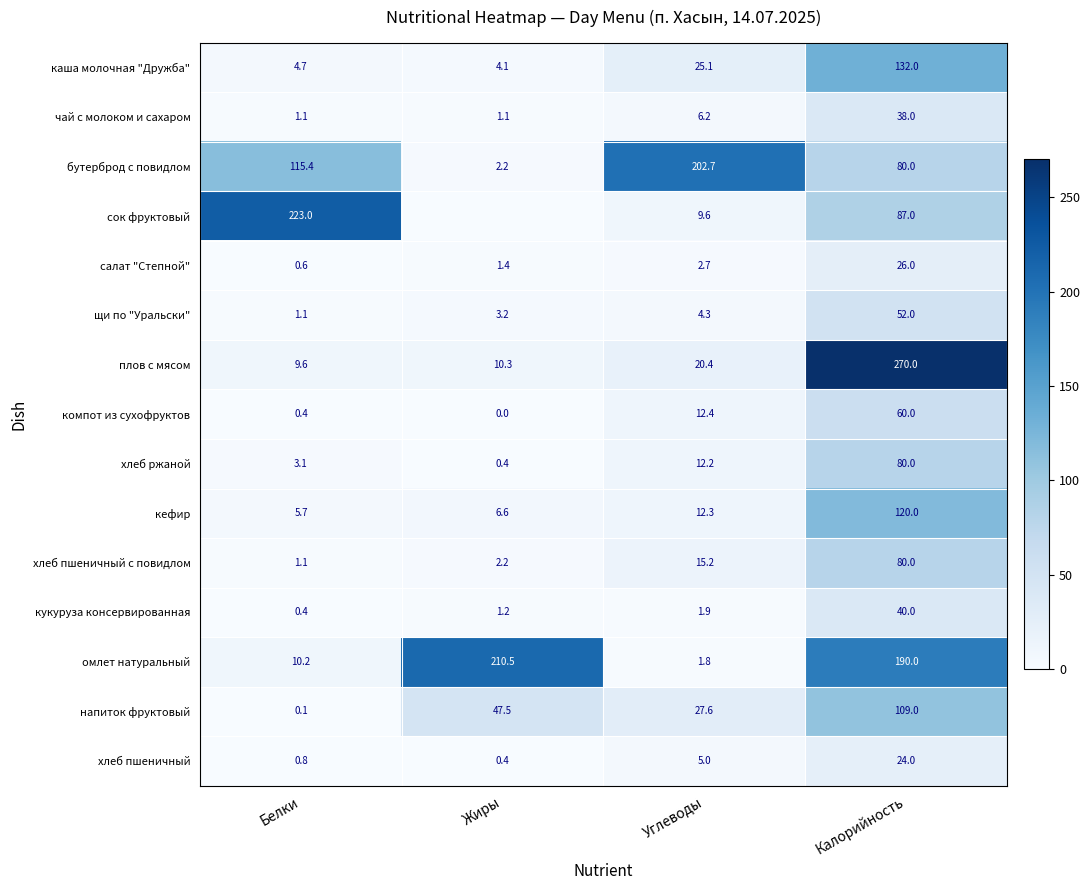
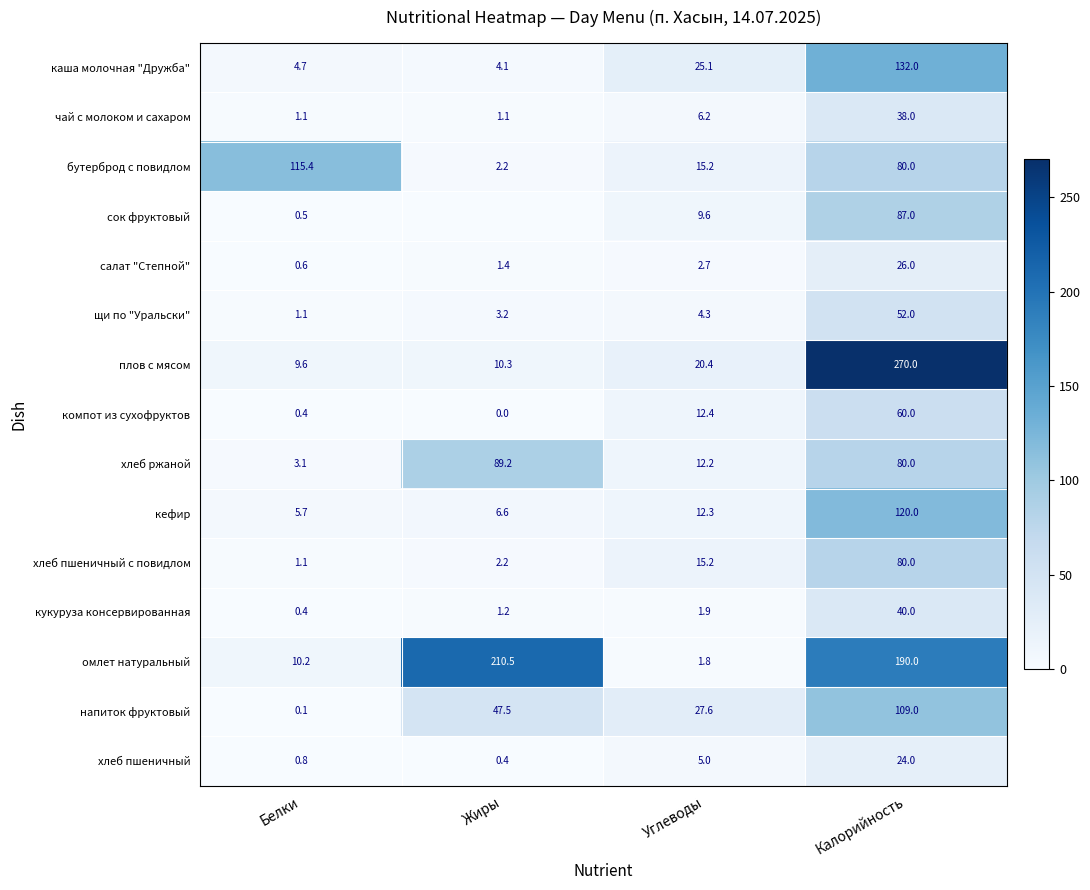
  {
    "каша молочная \"Дружба\"": {
      "Белки": 4.7,
      "Жиры": 4.1,
      "Углеводы": 25.1,
      "Калорийность": 132.0
    },
    "чай с молоком и сахаром": {
      "Белки": 1.1,
      "Жиры": 1.1,
      "Углеводы": 6.2,
      "Калорийность": 38.0
    },
    "бутерброд с повидлом": {
      "Белки": 115.4,
      "Жиры": 2.2,
-     "Углеводы": 202.7,
+     "Углеводы": 15.2,
      "Калорийность": 80.0
    },
    "сок фруктовый": {
-     "Белки": 223.0,
+     "Белки": 0.5,
      "Углеводы": 9.6,
      "Калорийность": 87.0
    },
    "салат \"Степной\"": {
      "Белки": 0.6,
      "Жиры": 1.4,
      "Углеводы": 2.7,
      "Калорийность": 26.0
    },
    "щи по \"Уральски\"": {
      "Белки": 1.1,
      "Жиры": 3.2,
      "Углеводы": 4.3,
      "Калорийность": 52.0
    },
    "плов с мясом": {
      "Белки": 9.6,
      "Жиры": 10.3,
      "Углеводы": 20.4,
      "Калорийность": 270.0
    },
    "компот из сухофруктов": {
      "Белки": 0.4,
      "Жиры": 0.0,
      "Углеводы": 12.4,
      "Калорийность": 60.0
    },
    "хлеб ржаной": {
      "Белки": 3.1,
-     "Жиры": 0.4,
+     "Жиры": 89.2,
      "Углеводы": 12.2,
      "Калорийность": 80.0
    },
    "кефир": {
      "Белки": 5.7,
      "Жиры": 6.6,
      "Углеводы": 12.3,
      "Калорийность": 120.0
    },
    "хлеб пшеничный с повидлом": {
      "Белки": 1.1,
      "Жиры": 2.2,
      "Углеводы": 15.2,
      "Калорийность": 80.0
    },
    "кукуруза консервированная": {
      "Белки": 0.4,
      "Жиры": 1.2,
      "Углеводы": 1.9,
      "Калорийность": 40.0
    },
    "омлет натуральный": {
      "Белки": 10.2,
      "Жиры": 210.5,
      "Углеводы": 1.8,
      "Калорийность": 190.0
    },
    "напиток фруктовый": {
      "Белки": 0.1,
      "Жиры": 47.5,
      "Углеводы": 27.6,
      "Калорийность": 109.0
    },
    "хлеб пшеничный": {
      "Белки": 0.8,
      "Жиры": 0.4,
      "Углеводы": 5.0,
      "Калорийность": 24.0
    }
  }
